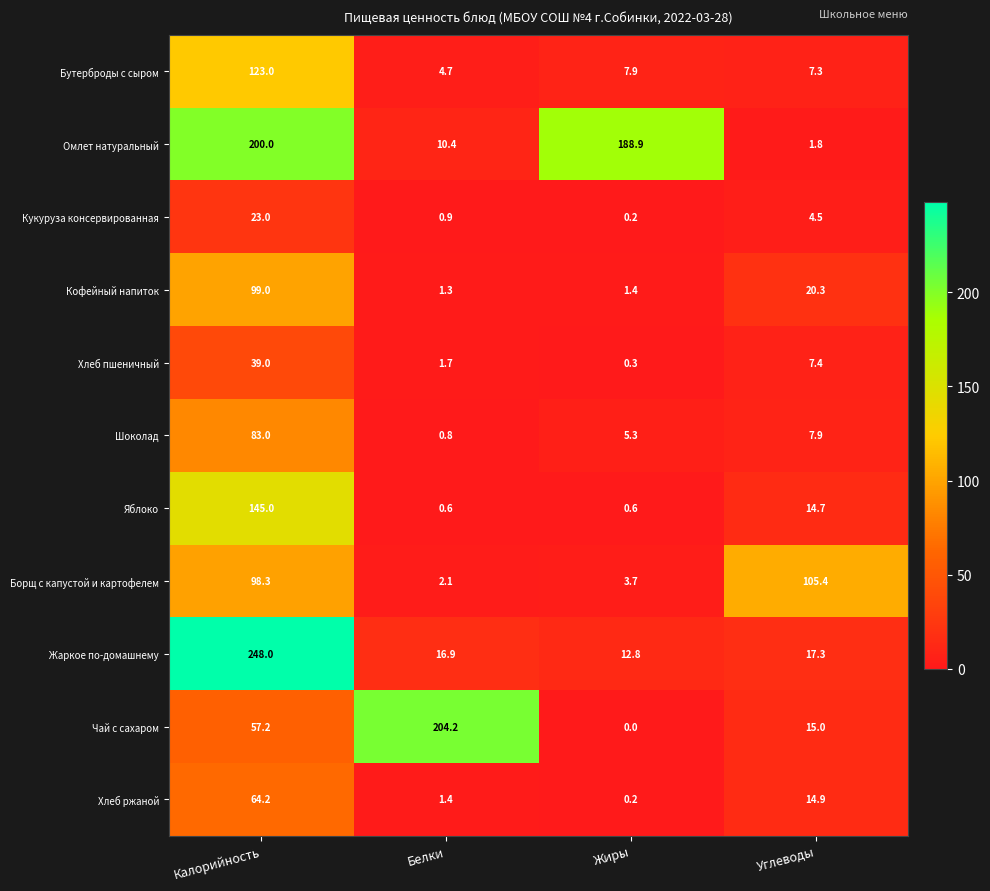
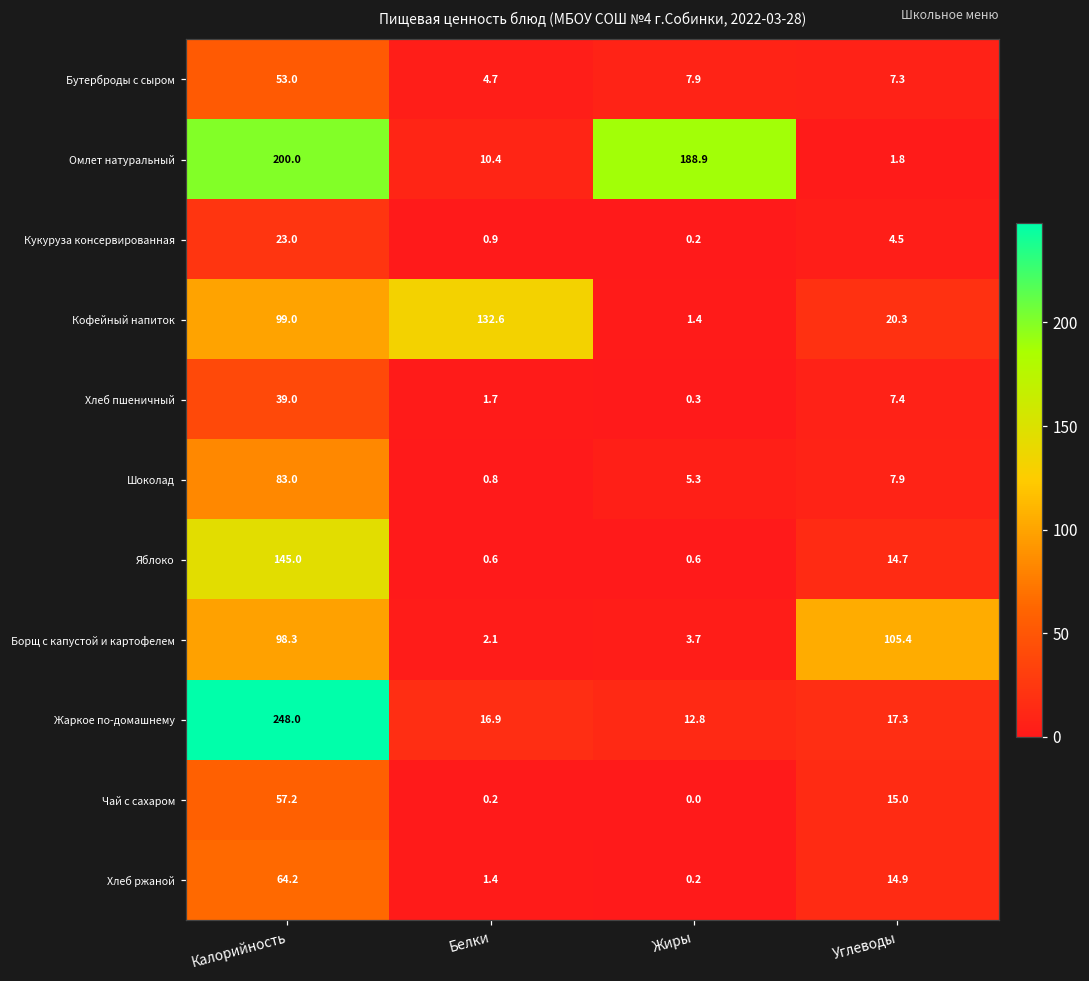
  {
    "Бутерброды с сыром": {
-     "Калорийность": 123.0,
+     "Калорийность": 53.0,
      "Белки": 4.7,
      "Жиры": 7.9,
      "Углеводы": 7.3
    },
    "Омлет натуральный": {
      "Калорийность": 200.0,
      "Белки": 10.4,
      "Жиры": 188.9,
      "Углеводы": 1.8
    },
    "Кукуруза консервированная": {
      "Калорийность": 23.0,
      "Белки": 0.9,
      "Жиры": 0.2,
      "Углеводы": 4.5
    },
    "Кофейный напиток": {
      "Калорийность": 99.0,
-     "Белки": 1.3,
+     "Белки": 132.6,
      "Жиры": 1.4,
      "Углеводы": 20.3
    },
    "Хлеб пшеничный": {
      "Калорийность": 39.0,
      "Белки": 1.7,
      "Жиры": 0.3,
      "Углеводы": 7.4
    },
    "Шоколад": {
      "Калорийность": 83.0,
      "Белки": 0.8,
      "Жиры": 5.3,
      "Углеводы": 7.9
    },
    "Яблоко": {
      "Калорийность": 145.0,
      "Белки": 0.6,
      "Жиры": 0.6,
      "Углеводы": 14.7
    },
    "Борщ с капустой и картофелем": {
      "Калорийность": 98.3,
      "Белки": 2.1,
      "Жиры": 3.7,
      "Углеводы": 105.4
    },
    "Жаркое по-домашнему": {
      "Калорийность": 248.0,
      "Белки": 16.9,
      "Жиры": 12.8,
      "Углеводы": 17.3
    },
    "Чай с сахаром": {
      "Калорийность": 57.2,
-     "Белки": 204.2,
+     "Белки": 0.2,
      "Жиры": 0.0,
      "Углеводы": 15.0
    },
    "Хлеб ржаной": {
      "Калорийность": 64.2,
      "Белки": 1.4,
      "Жиры": 0.2,
      "Углеводы": 14.9
    }
  }
